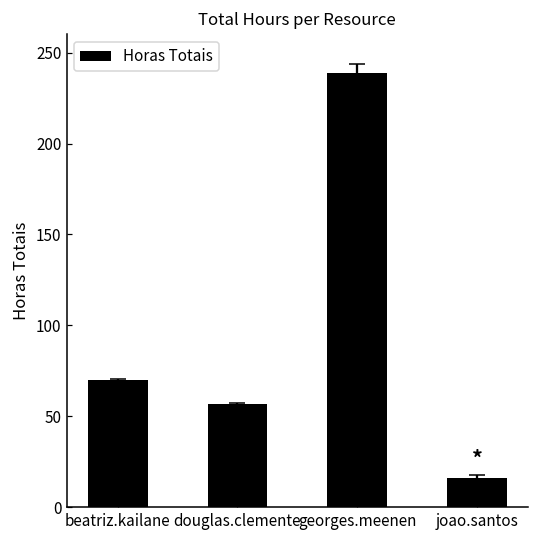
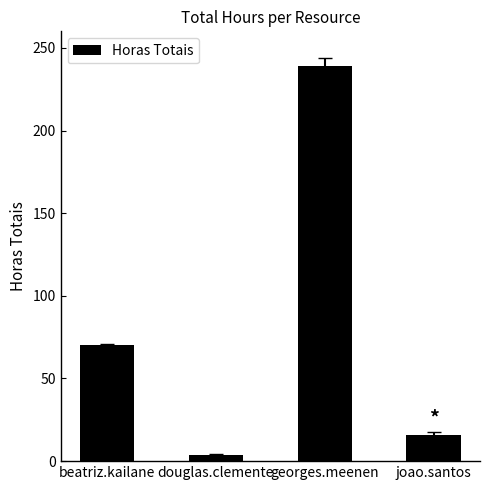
  {
    "Horas Totais": {
      "beatriz.kailane": 70,
-     "douglas.clemente": 57,
+     "douglas.clemente": 4,
      "georges.meenen": 239,
      "joao.santos": 16
    }
  }
